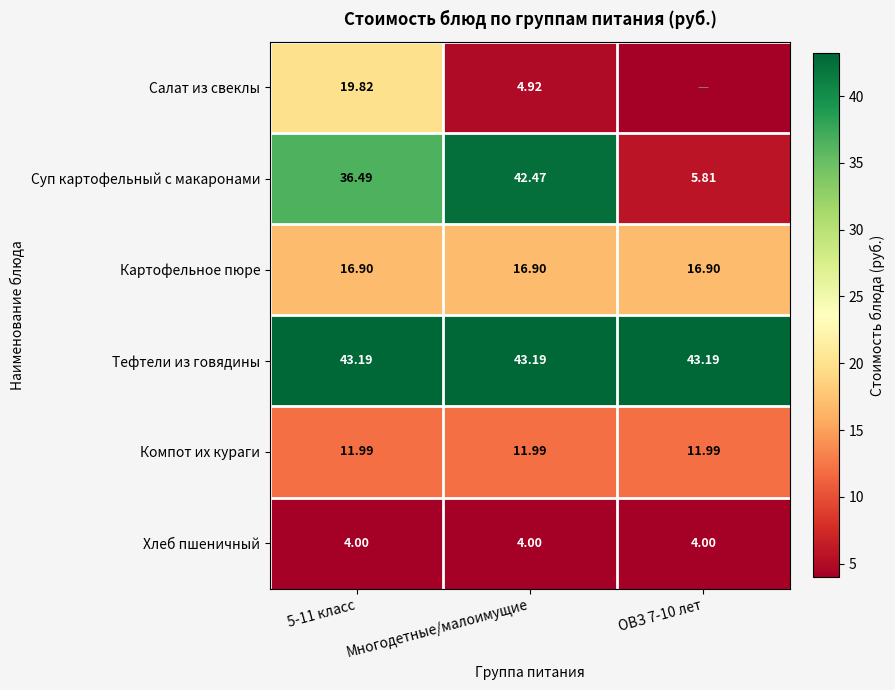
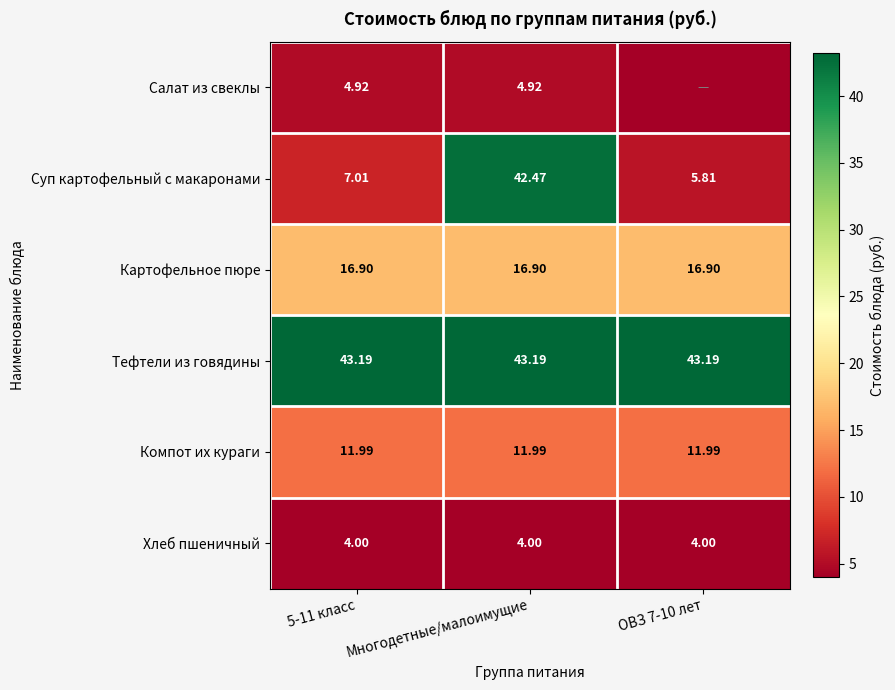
  {
    "Салат из свеклы": {
-     "5-11 класс": 19.82,
+     "5-11 класс": 4.92,
      "Многодетные/малоимущие": 4.92
    },
    "Суп картофельный с макаронами": {
-     "5-11 класс": 36.49,
+     "5-11 класс": 7.01,
      "Многодетные/малоимущие": 42.47,
      "ОВЗ 7-10 лет": 5.81
    },
    "Картофельное пюре": {
      "5-11 класс": 16.90,
      "Многодетные/малоимущие": 16.90,
      "ОВЗ 7-10 лет": 16.90
    },
    "Тефтели из говядины": {
      "5-11 класс": 43.19,
      "Многодетные/малоимущие": 43.19,
      "ОВЗ 7-10 лет": 43.19
    },
    "Компот их кураги": {
      "5-11 класс": 11.99,
      "Многодетные/малоимущие": 11.99,
      "ОВЗ 7-10 лет": 11.99
    },
    "Хлеб пшеничный": {
      "5-11 класс": 4.00,
      "Многодетные/малоимущие": 4.00,
      "ОВЗ 7-10 лет": 4.00
    }
  }
